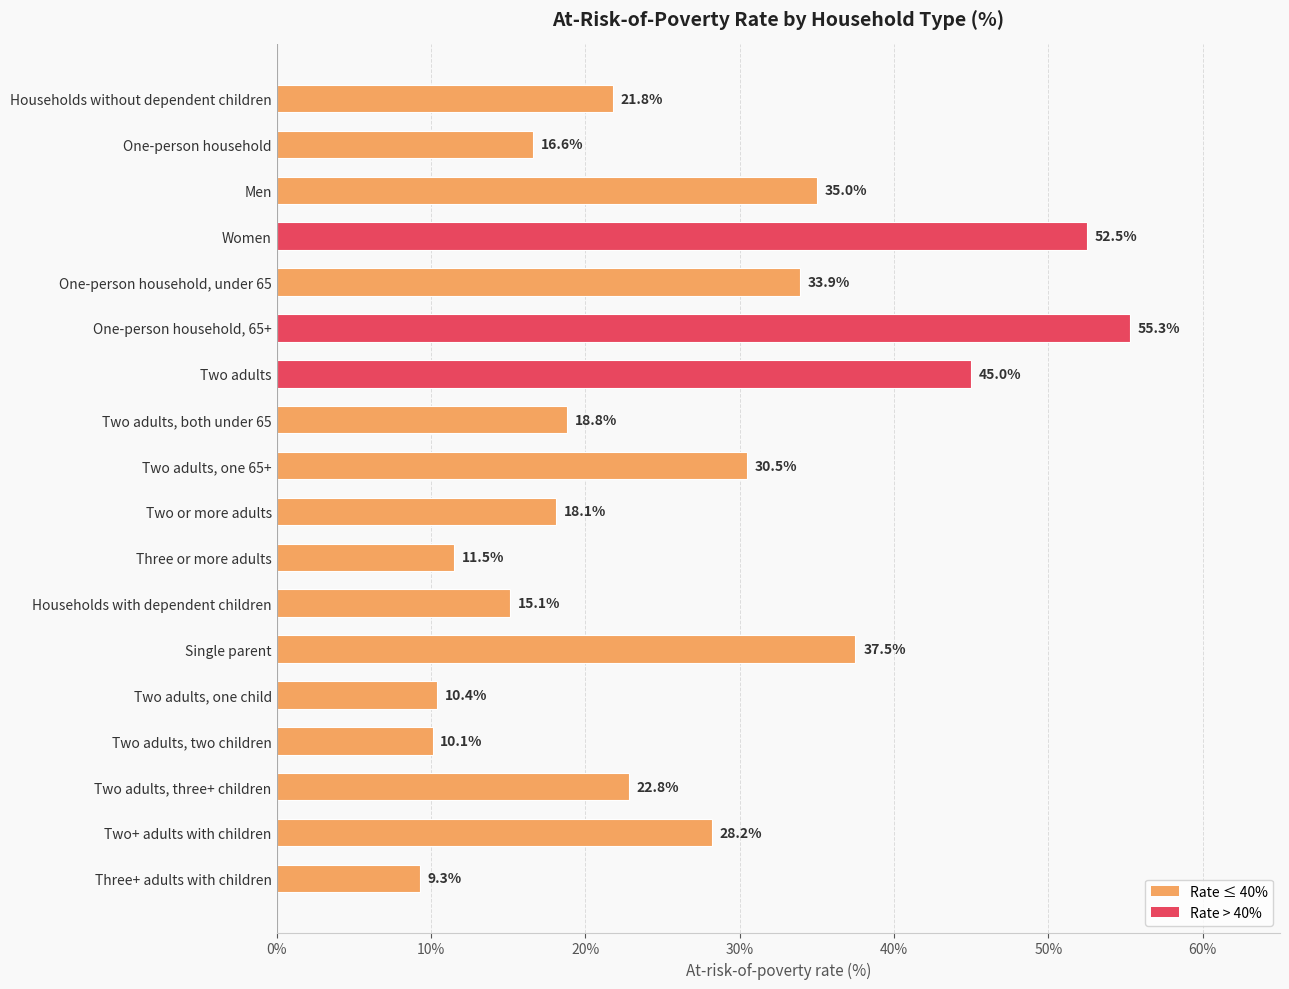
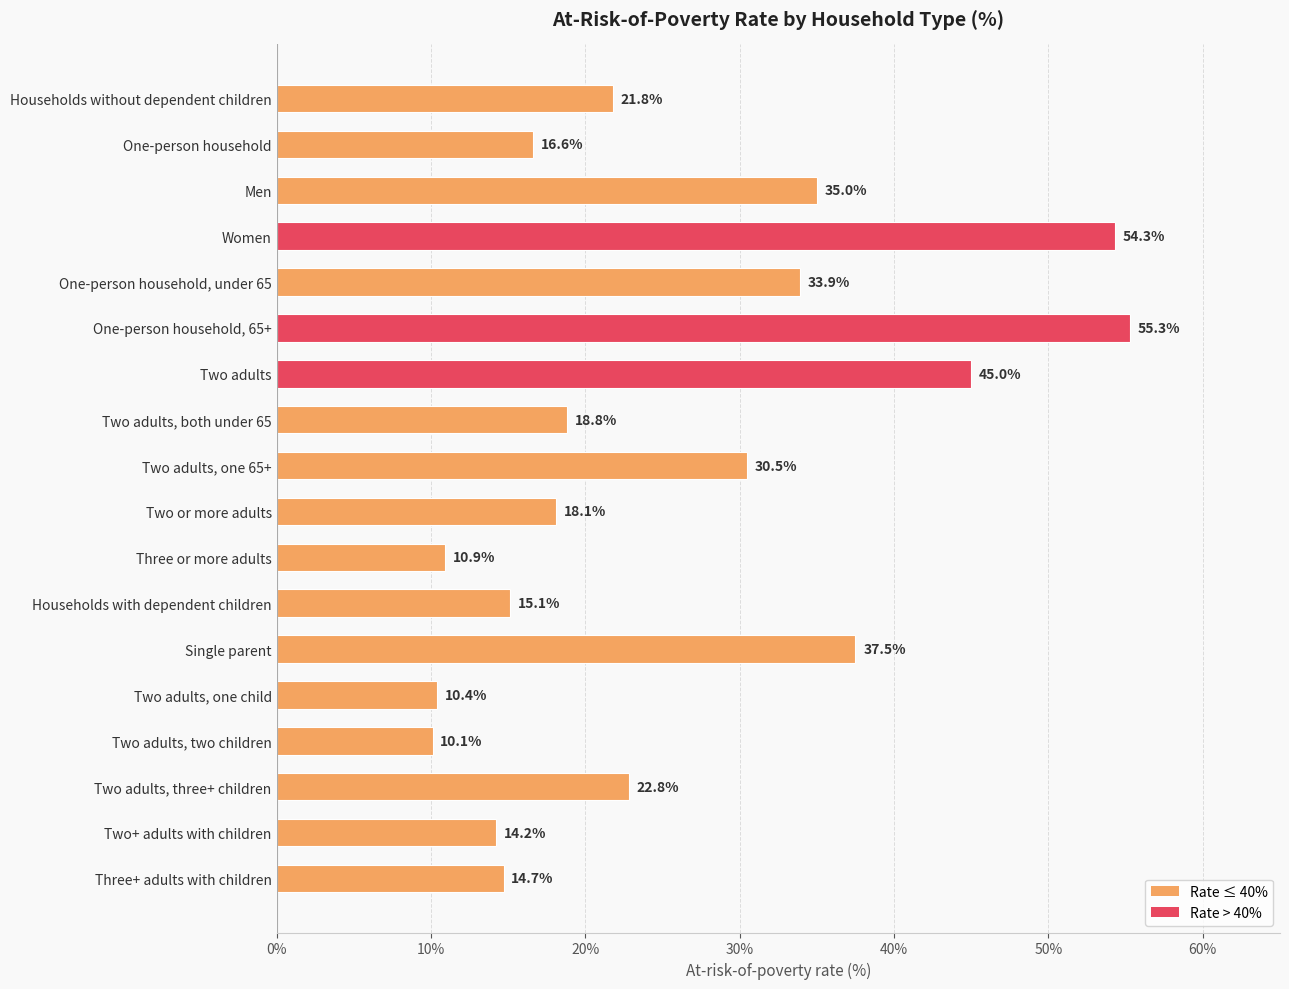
  {
    "Households without dependent children": "21.8%",
    "One-person household": "16.6%",
    "Men": "35.0%",
-   "Women": "52.5%",
+   "Women": "54.3%",
    "One-person household, under 65": "33.9%",
    "One-person household, 65+": "55.3%",
    "Two adults": "45.0%",
    "Two adults, both under 65": "18.8%",
    "Two adults, one 65+": "30.5%",
    "Two or more adults": "18.1%",
-   "Three or more adults": "11.5%",
+   "Three or more adults": "10.9%",
    "Households with dependent children": "15.1%",
    "Single parent": "37.5%",
    "Two adults, one child": "10.4%",
    "Two adults, two children": "10.1%",
    "Two adults, three+ children": "22.8%",
-   "Two+ adults with children": "28.2%",
-   "Three+ adults with children": "9.3%"
+   "Two+ adults with children": "14.2%",
+   "Three+ adults with children": "14.7%"
  }
